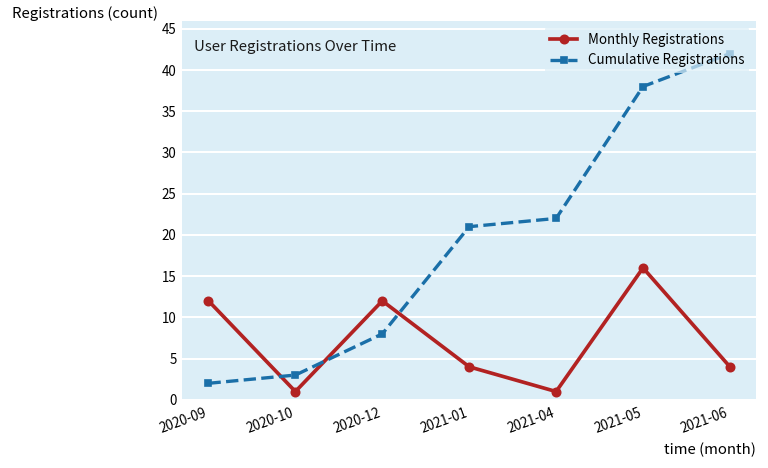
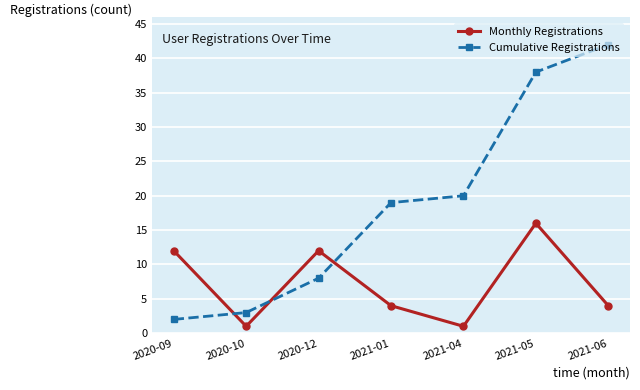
  {
    "Monthly Registrations": {
      "2020-09": 12,
      "2020-10": 1,
      "2020-12": 12,
      "2021-01": 4,
      "2021-04": 1,
      "2021-05": 16,
      "2021-06": 4
    },
    "Cumulative Registrations": {
      "2020-09": 2,
      "2020-10": 3,
      "2020-12": 8,
-     "2021-01": 21,
-     "2021-04": 22,
+     "2021-01": 19,
+     "2021-04": 20,
      "2021-05": 38
    }
  }
